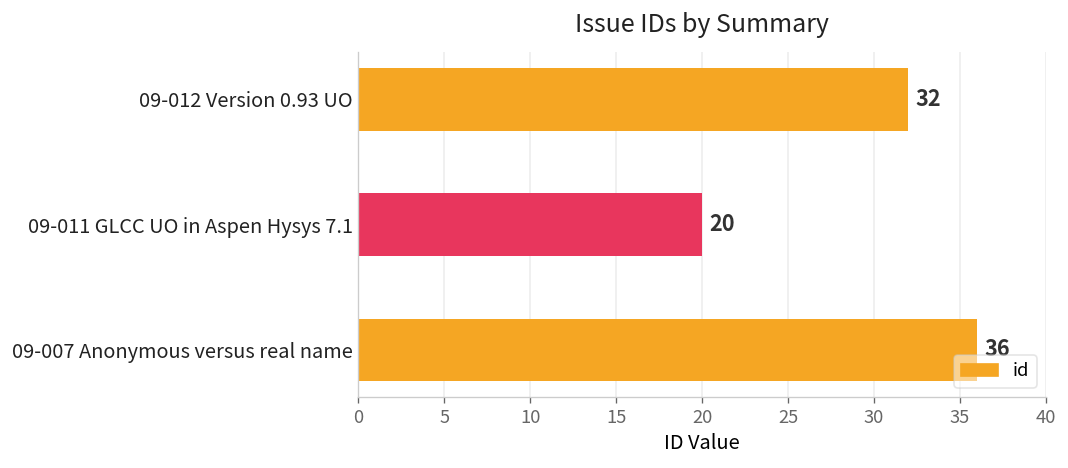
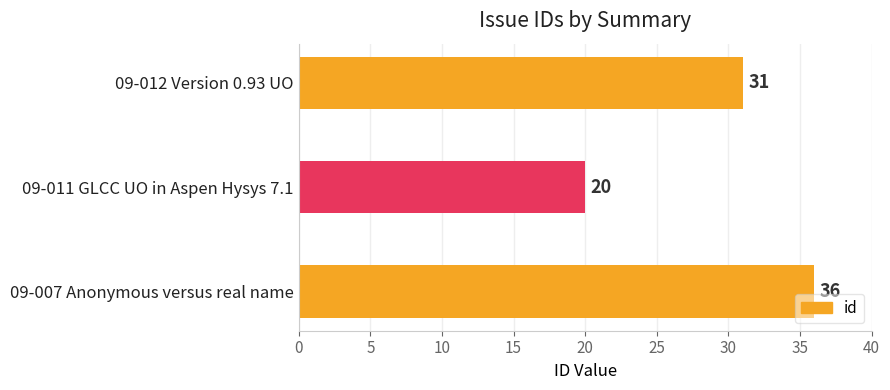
  {
-   "09-012 Version 0.93 UO": 32,
+   "09-012 Version 0.93 UO": 31,
    "09-011 GLCC UO in Aspen Hysys 7.1": 20
  }
